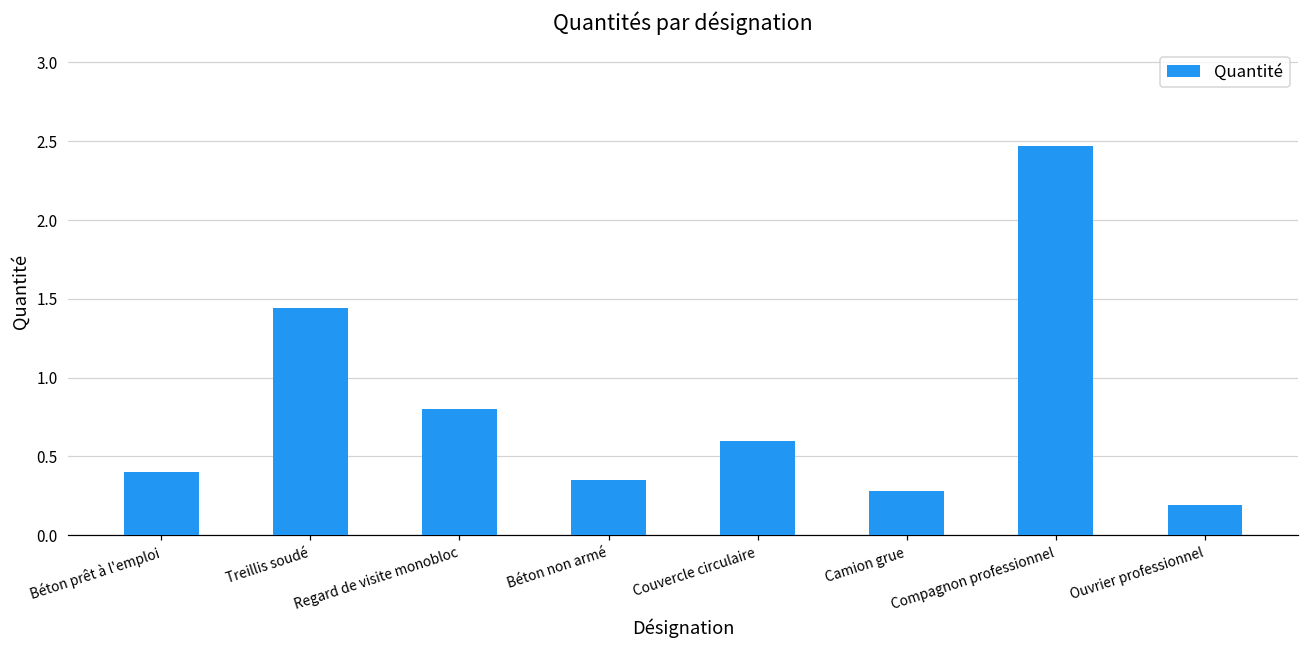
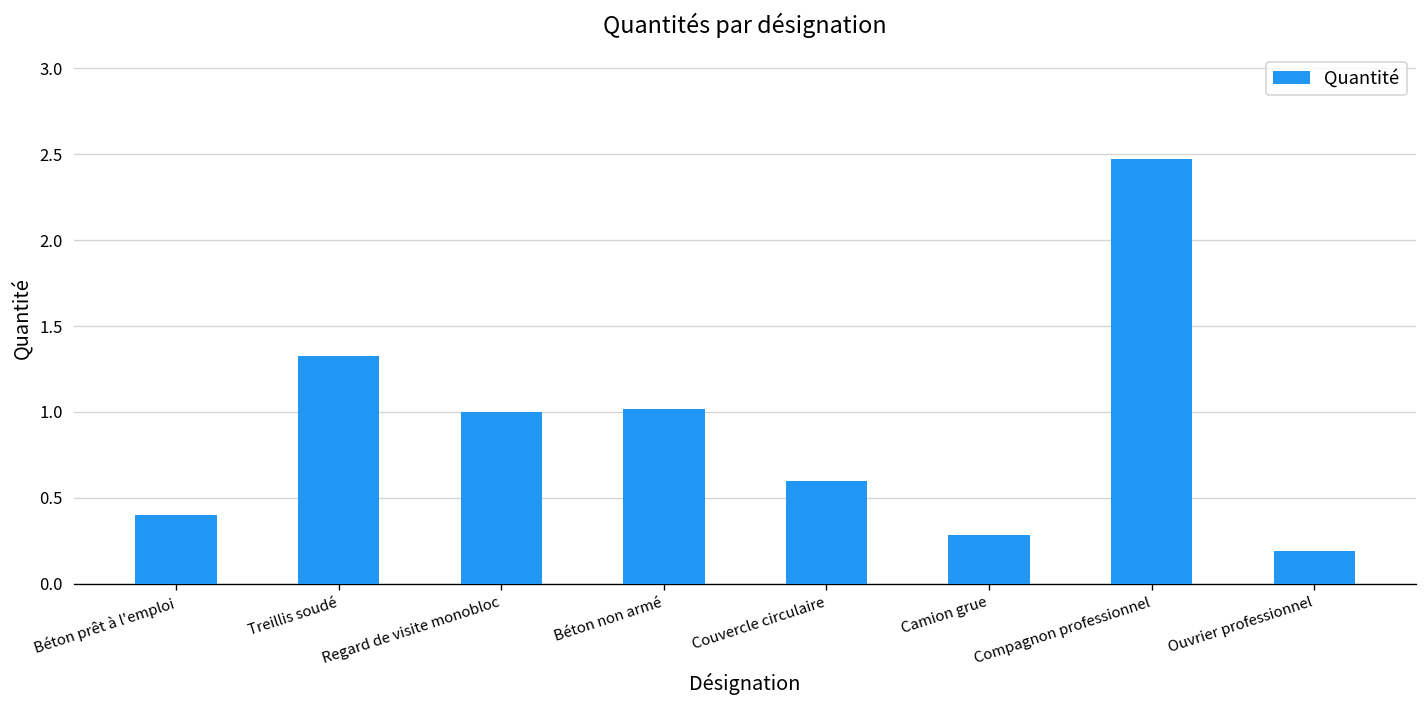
  {
    "Béton prêt à l'emploi": 0.40,
-   "Treillis soudé": 1.44,
-   "Regard de visite monobloc": 0.8,
-   "Béton non armé": 0.35,
+   "Treillis soudé": 1.33,
+   "Regard de visite monobloc": 1.0,
+   "Béton non armé": 1.02,
    "Couvercle circulaire": 0.60,
    "Camion grue": 0.28,
    "Compagnon professionnel": 2.47,
    "Ouvrier professionnel": 0.19
  }
